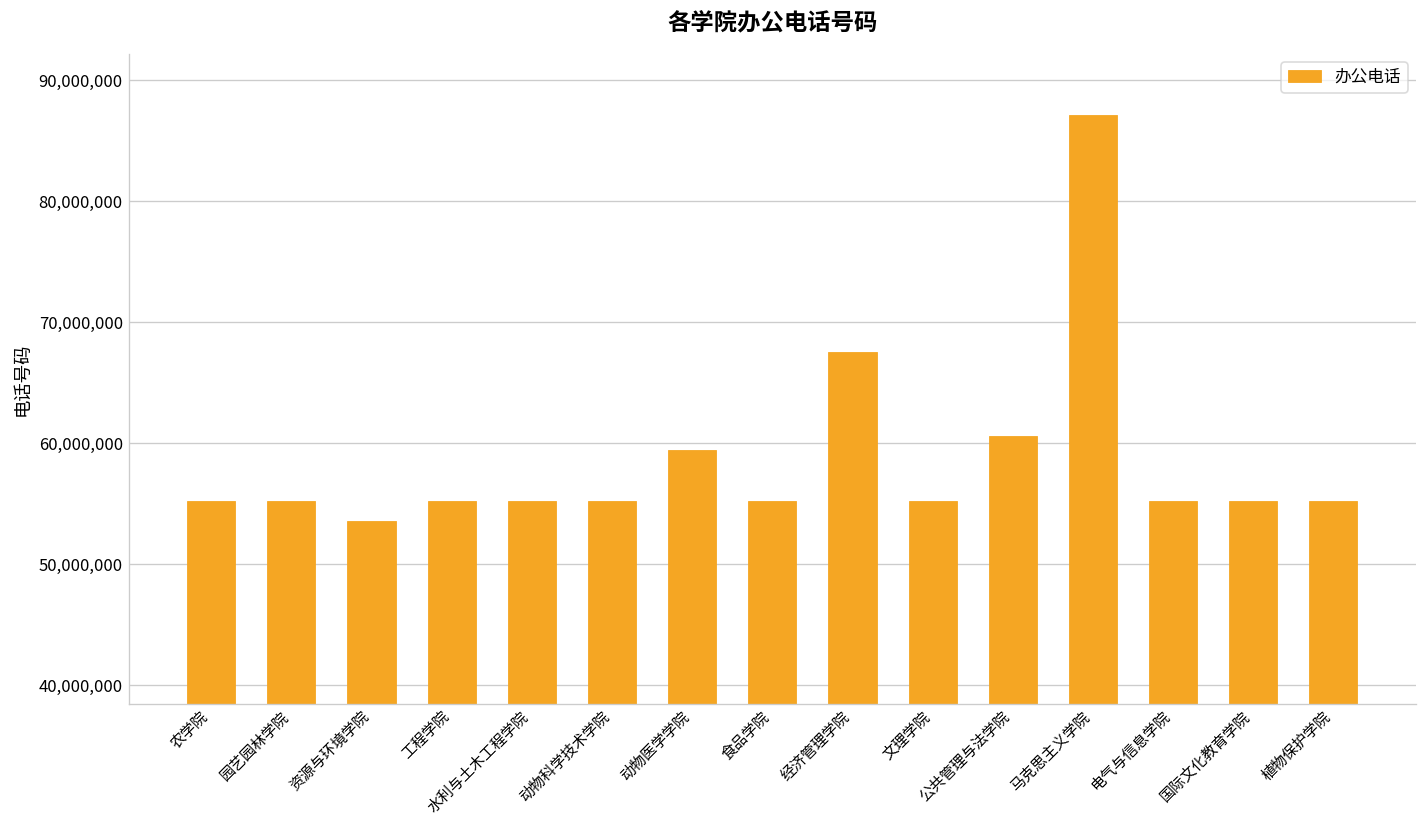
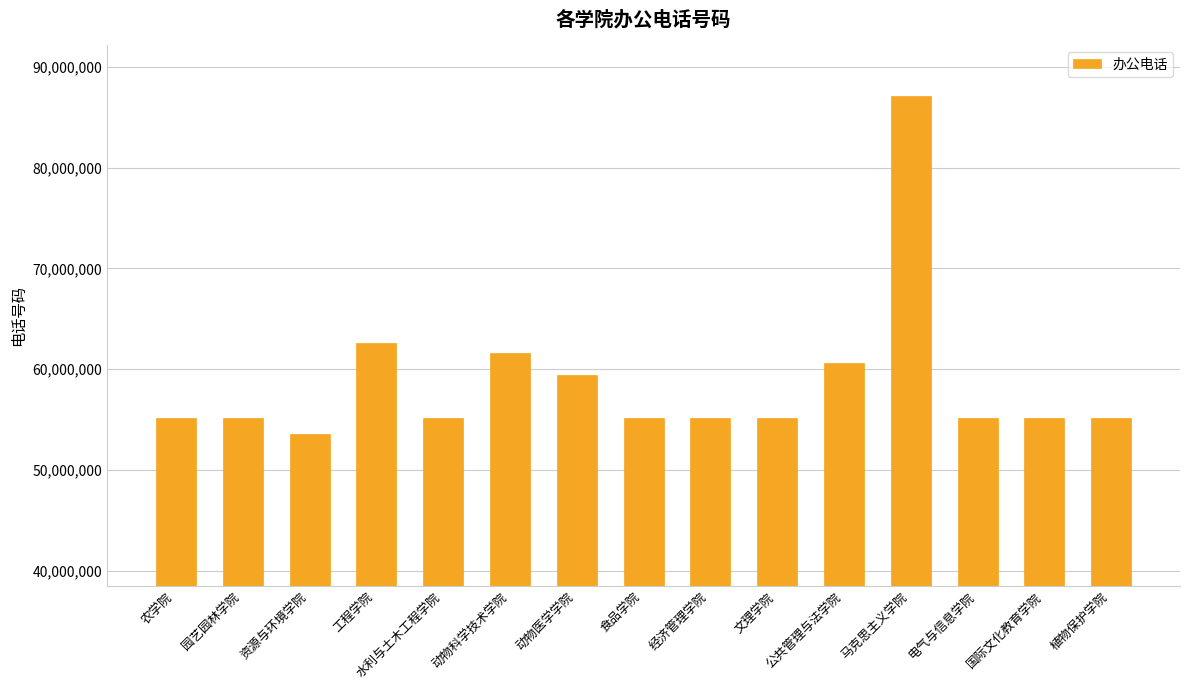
  {
    "农学院": "55,200,000",
    "园艺园林学院": "55,200,000",
    "资源与环境学院": "53,600,000",
-   "工程学院": "55,200,000",
+   "工程学院": "62,600,000",
    "水利与土木工程学院": "55,200,000",
-   "动物科学技术学院": "55,200,000",
+   "动物科学技术学院": "61,600,000",
    "动物医学学院": "59,500,000",
    "食品学院": "55,200,000",
-   "经济管理学院": "67,500,000",
+   "经济管理学院": "55,200,000",
    "文理学院": "55,200,000",
    "公共管理与法学院": "60,600,000",
    "马克思主义学院": "87,100,000",
    "电气与信息学院": "55,200,000",
    "国际文化教育学院": "55,200,000",
    "植物保护学院": "55,200,000"
  }
